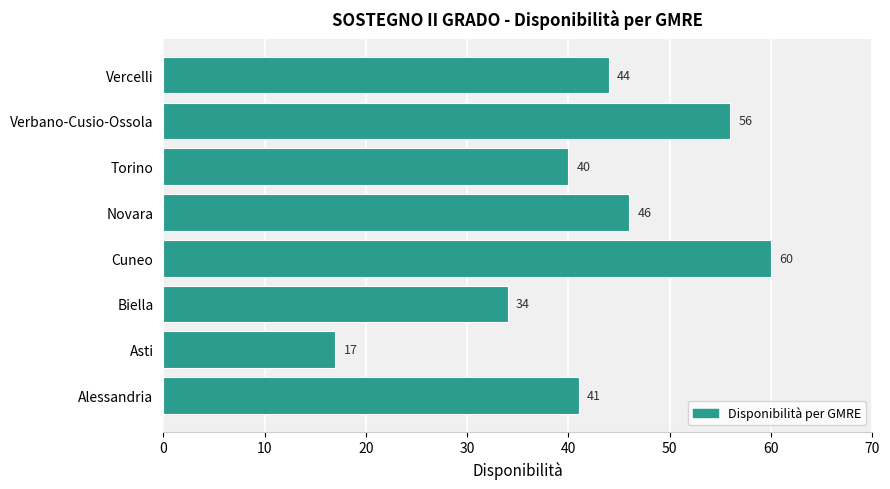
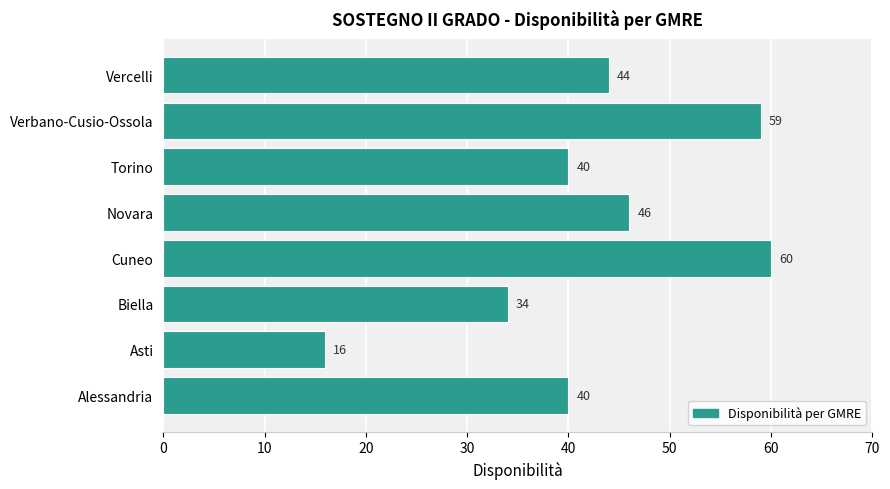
  {
    "Vercelli": 44,
-   "Verbano-Cusio-Ossola": 56,
+   "Verbano-Cusio-Ossola": 59,
    "Torino": 40,
    "Novara": 46,
    "Cuneo": 60,
    "Biella": 34,
-   "Asti": 17,
-   "Alessandria": 41
+   "Asti": 16,
+   "Alessandria": 40
  }
